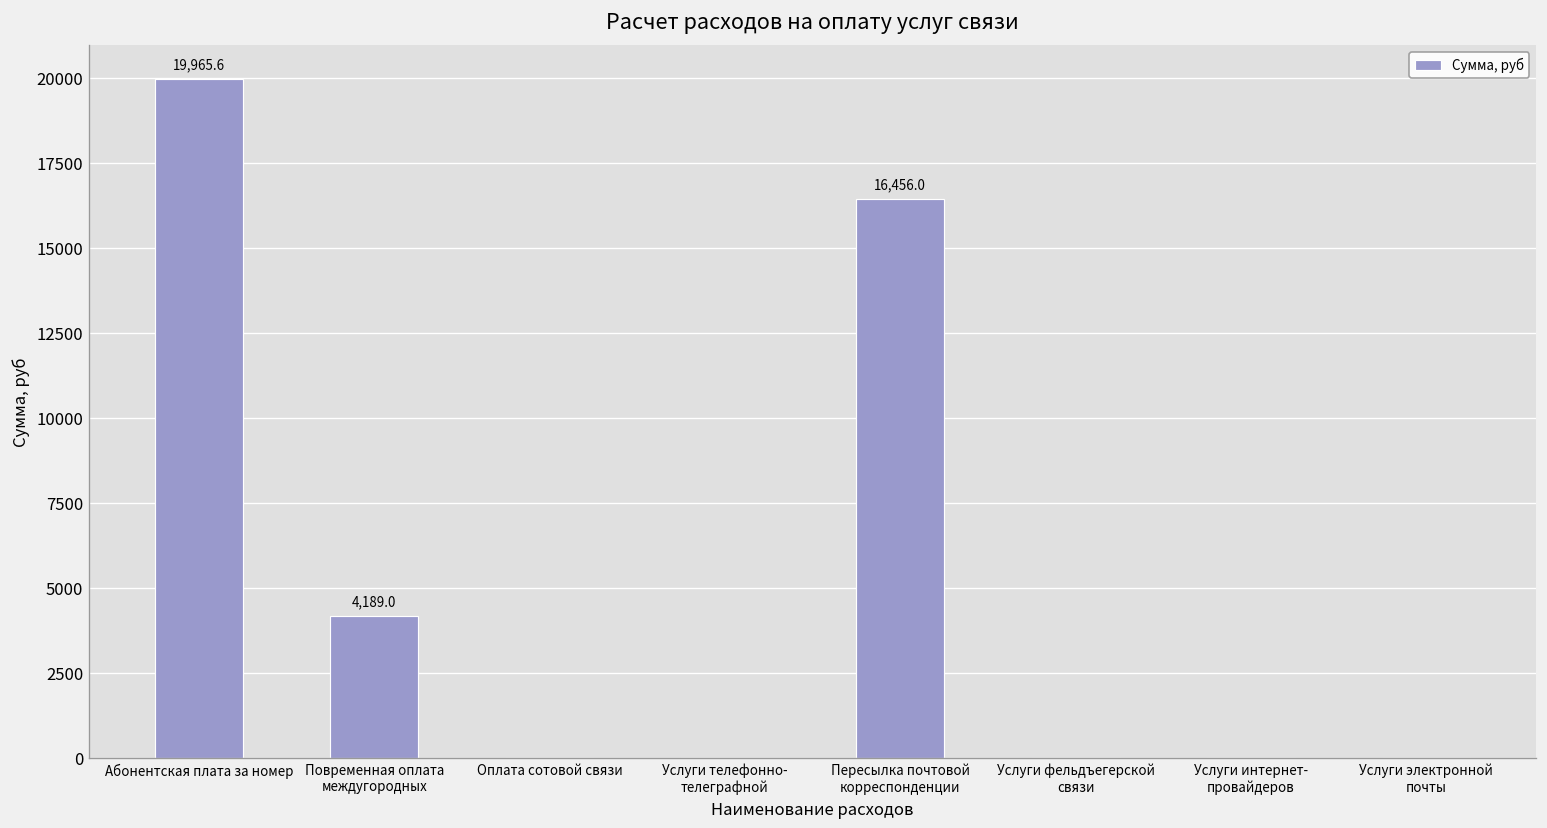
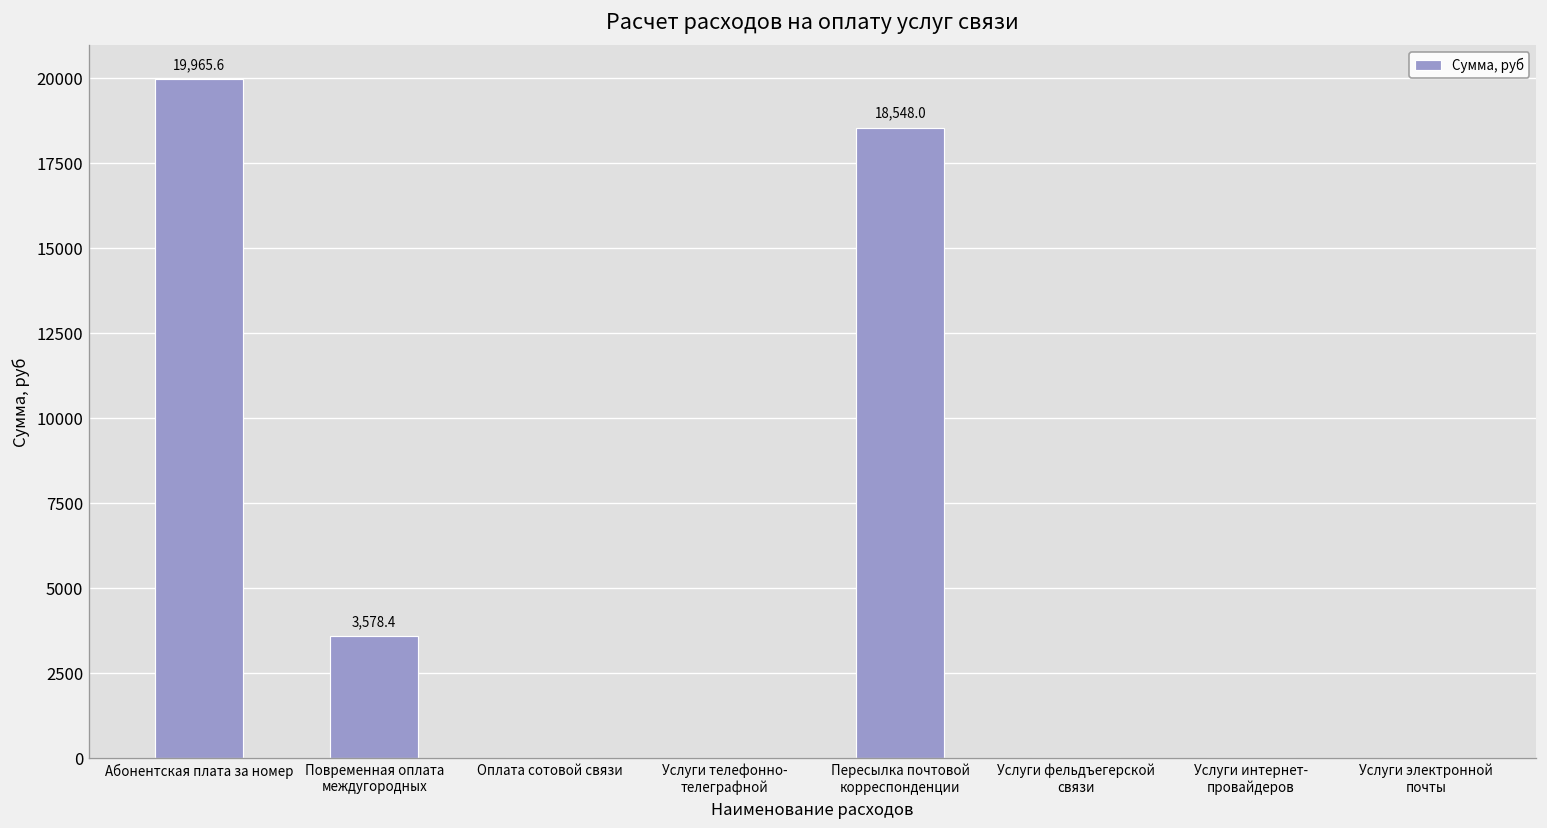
  {
    "Абонентская плата за номер": "19,965.6",
-   "Повременная оплата междугородных": "4,189.0",
-   "Пересылка почтовой корреспонденции": "16,456.0"
+   "Повременная оплата междугородных": "3,578.4",
+   "Пересылка почтовой корреспонденции": "18,548.0"
  }
